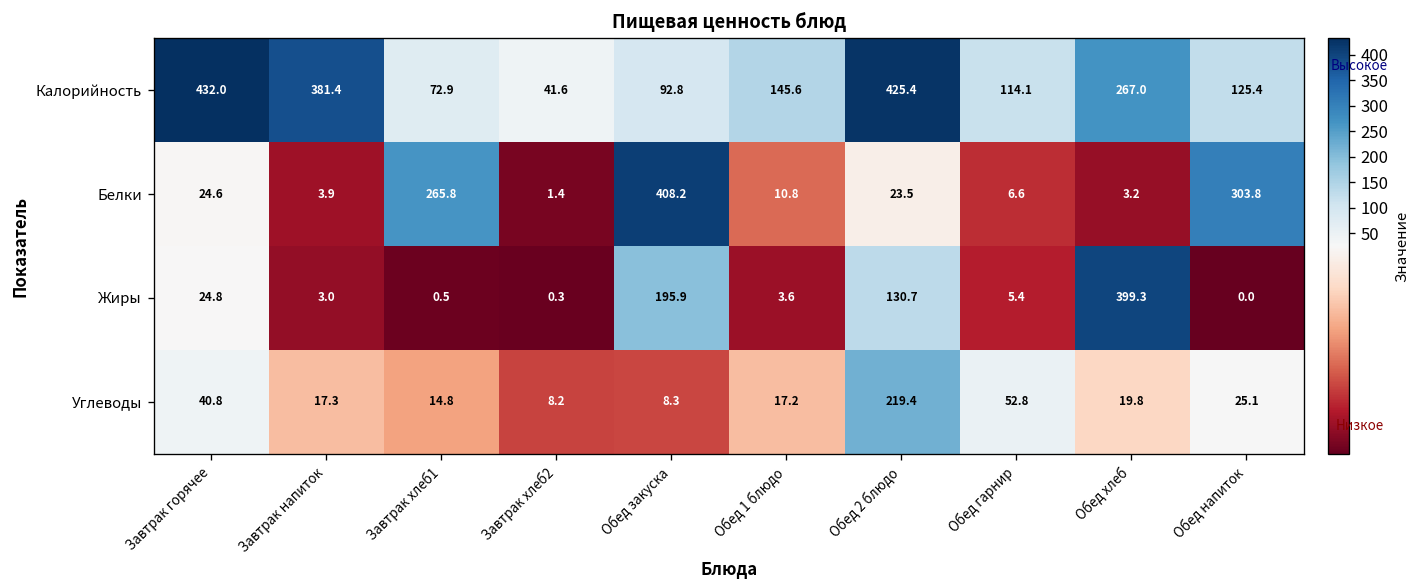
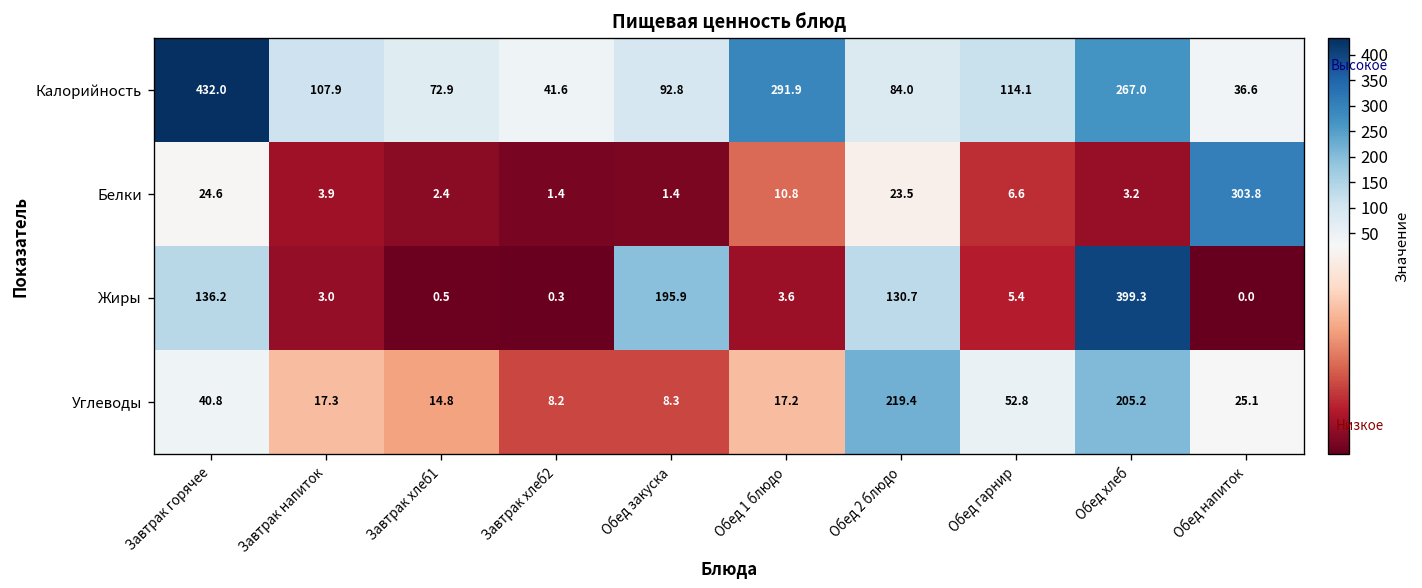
  {
    "Калорийность": {
      "Завтрак горячее": 432.0,
-     "Завтрак напиток": 381.4,
+     "Завтрак напиток": 107.9,
      "Завтрак хлеб1": 72.9,
      "Завтрак хлеб2": 41.6,
      "Обед закуска": 92.8,
-     "Обед 1 блюдо": 145.6,
-     "Обед 2 блюдо": 425.4,
+     "Обед 1 блюдо": 291.9,
+     "Обед 2 блюдо": 84.0,
      "Обед гарнир": 114.1,
      "Обед хлеб": 267.0,
-     "Обед напиток": 125.4
+     "Обед напиток": 36.6
    },
    "Белки": {
      "Завтрак горячее": 24.6,
      "Завтрак напиток": 3.9,
-     "Завтрак хлеб1": 265.8,
+     "Завтрак хлеб1": 2.4,
      "Завтрак хлеб2": 1.4,
-     "Обед закуска": 408.2,
+     "Обед закуска": 1.4,
      "Обед 1 блюдо": 10.8,
      "Обед 2 блюдо": 23.5,
      "Обед гарнир": 6.6,
      "Обед хлеб": 3.2,
      "Обед напиток": 303.8
    },
    "Жиры": {
-     "Завтрак горячее": 24.8,
+     "Завтрак горячее": 136.2,
      "Завтрак напиток": 3.0,
      "Завтрак хлеб1": 0.5,
      "Завтрак хлеб2": 0.3,
      "Обед закуска": 195.9,
      "Обед 1 блюдо": 3.6,
      "Обед 2 блюдо": 130.7,
      "Обед гарнир": 5.4,
      "Обед хлеб": 399.3,
      "Обед напиток": 0.0
    },
    "Углеводы": {
      "Завтрак горячее": 40.8,
      "Завтрак напиток": 17.3,
      "Завтрак хлеб1": 14.8,
      "Завтрак хлеб2": 8.2,
      "Обед закуска": 8.3,
      "Обед 1 блюдо": 17.2,
      "Обед 2 блюдо": 219.4,
      "Обед гарнир": 52.8,
-     "Обед хлеб": 19.8,
+     "Обед хлеб": 205.2,
      "Обед напиток": 25.1
    }
  }
